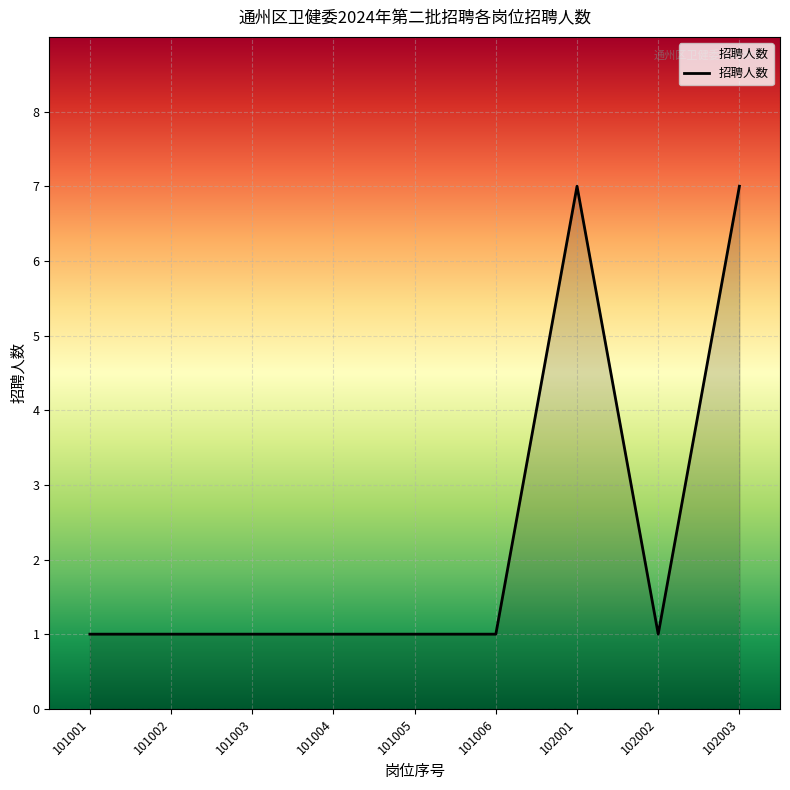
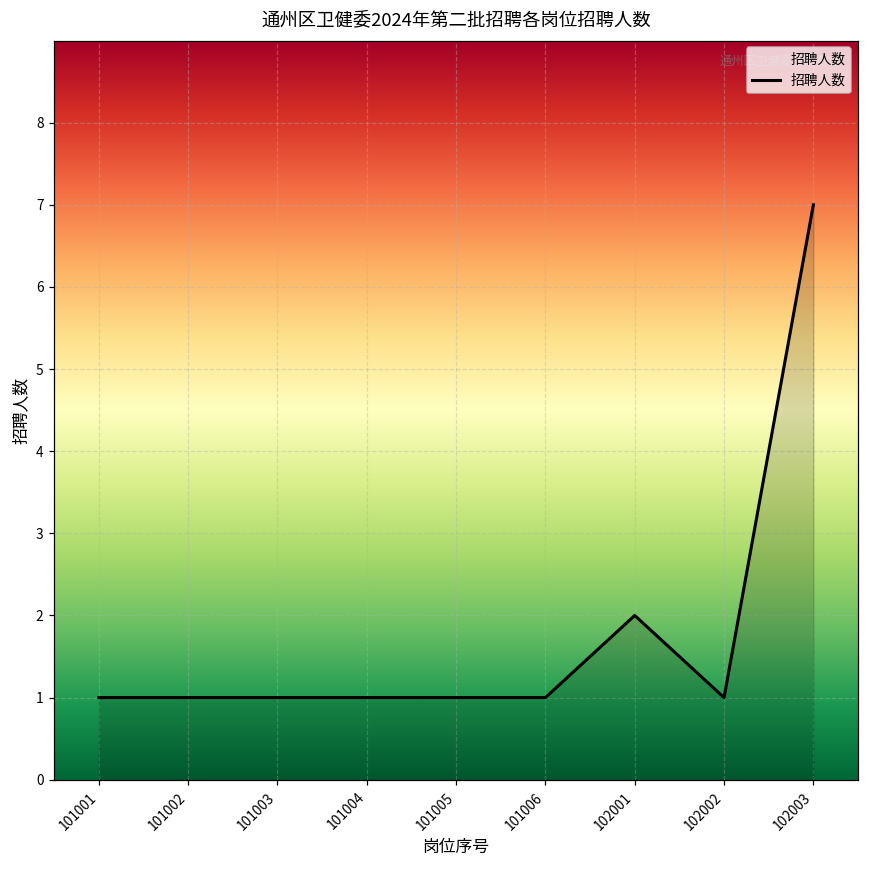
  {
    "101001": 1,
    "101002": 1,
    "101003": 1,
    "101004": 1,
    "101005": 1,
    "101006": 1,
-   "102001": 7,
+   "102001": 2,
    "102002": 1,
    "102003": 7
  }
